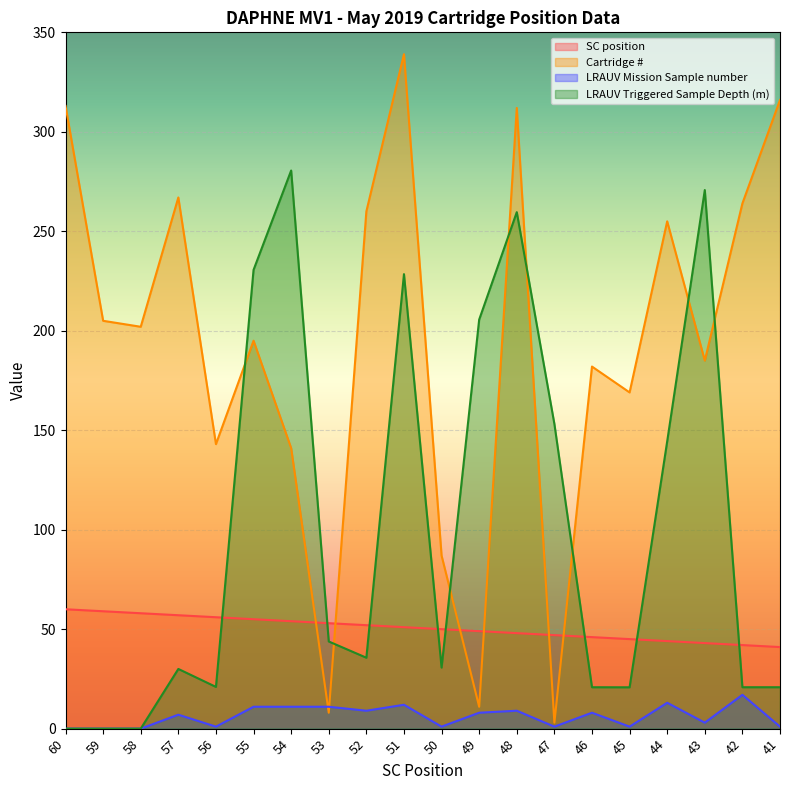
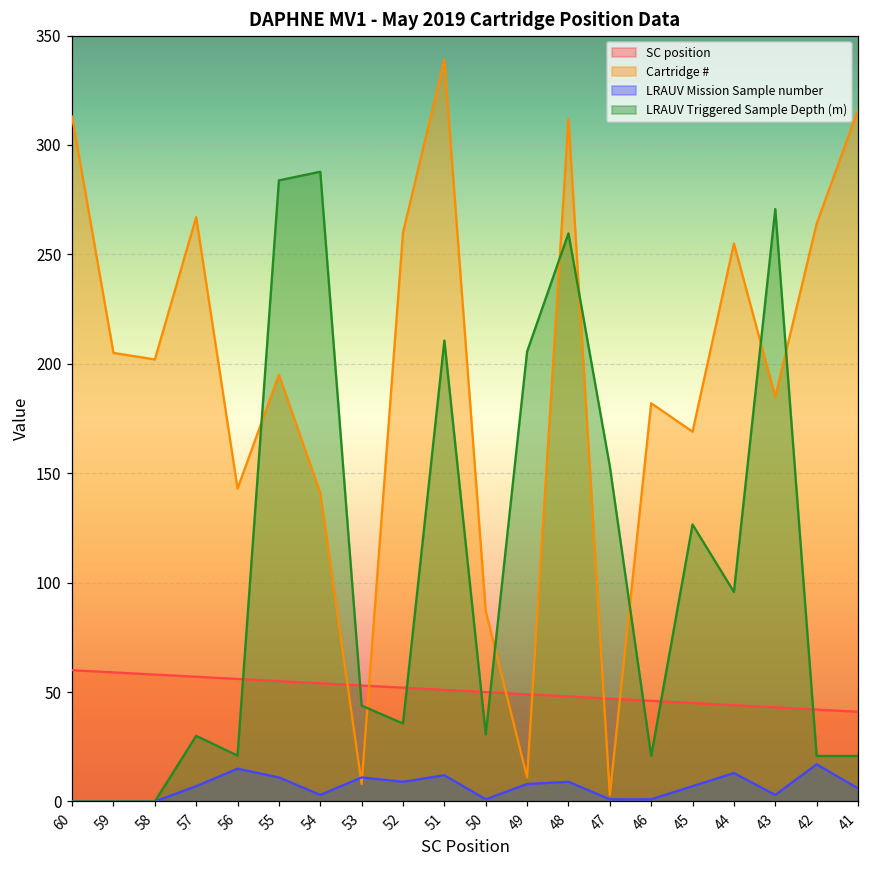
  {
    "LRAUV Mission Sample number": {
      "57": 7,
-     "56": 1,
+     "56": 15,
      "55": 11,
-     "54": 11,
+     "54": 3,
      "53": 11,
      "52": 9,
      "51": 12,
      "50": 1,
      "49": 8,
      "48": 9,
      "47": 1,
-     "46": 8,
-     "45": 1,
+     "46": 1,
+     "45": 7,
      "44": 13,
      "43": 3,
      "42": 17,
-     "41": 1
+     "41": 6
    },
    "LRAUV Triggered Sample Depth (m)": {
      "57": 30,
      "56": 21,
-     "55": 231,
-     "54": 281,
+     "55": 284,
+     "54": 288,
      "53": 44,
      "52": 36,
-     "51": 228,
+     "51": 211,
      "50": 31,
      "49": 206,
      "48": 260,
      "47": 153,
      "46": 21,
-     "45": 21,
-     "44": 144,
+     "45": 127,
+     "44": 96,
      "43": 271,
      "42": 21,
      "41": 21
    }
  }
